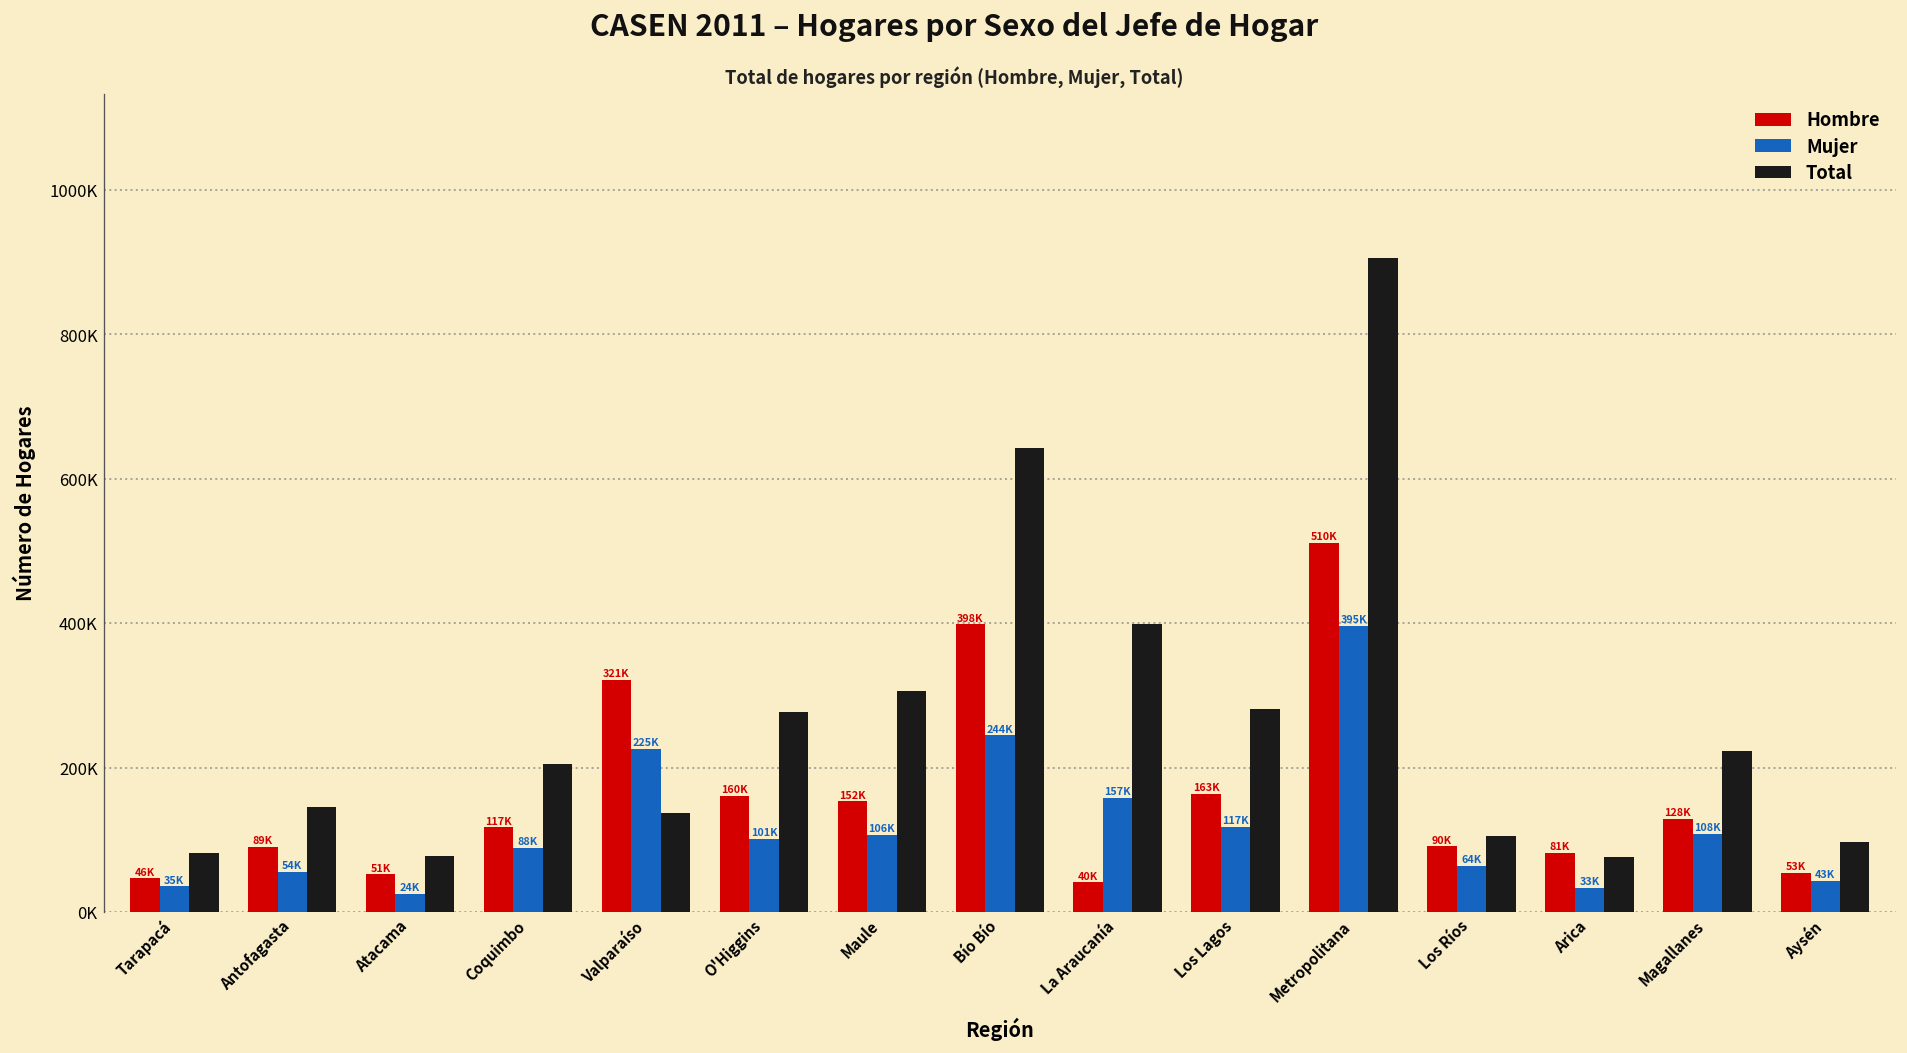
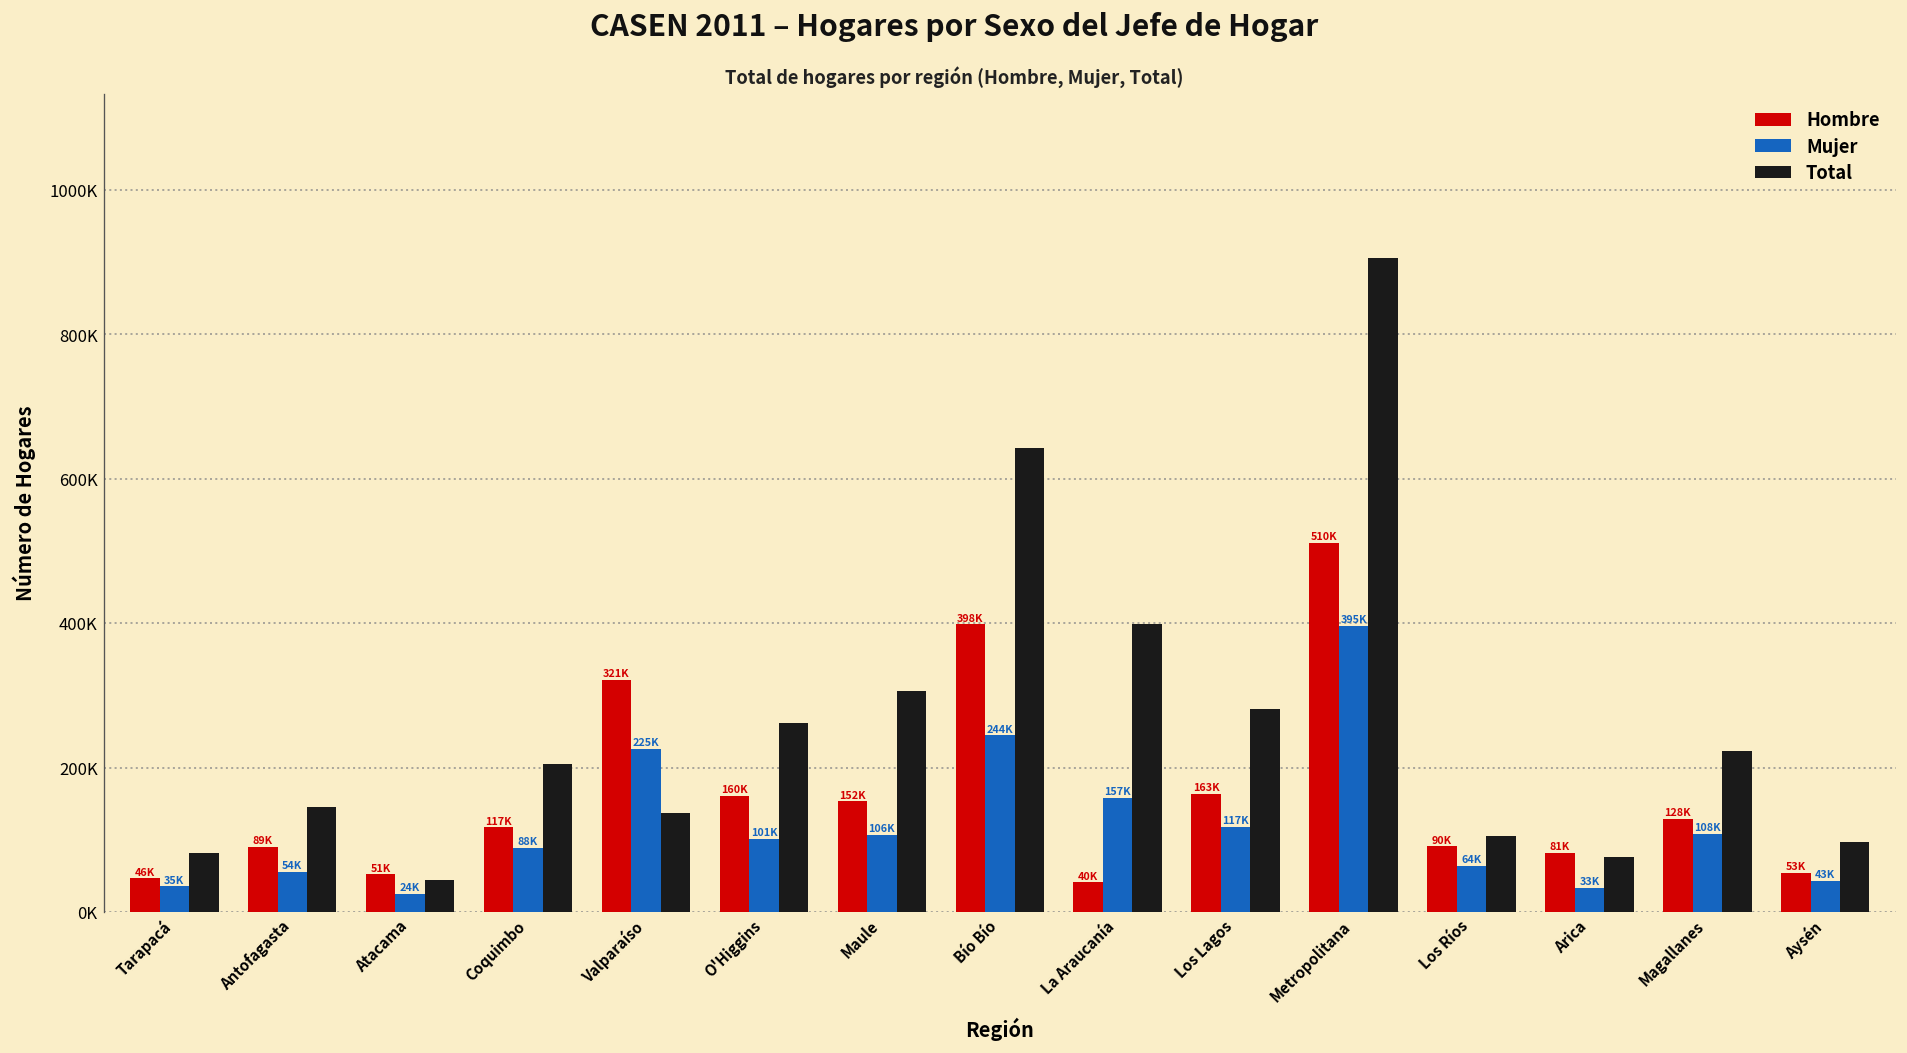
  {
    "Hombre": {
      "Tarapacá": "46K",
      "Coquimbo": "117K",
      "Valparaíso": "321K",
      "O'Higgins": "160K",
      "Bío Bío": "398K",
      "Arica": "81K"
    },
    "Mujer": {
      "Tarapacá": "35K",
      "Coquimbo": "88K",
      "Valparaíso": "225K",
      "Maule": "106K",
      "Bío Bío": "244K",
      "Los Ríos": "64K",
      "Magallanes": "108K",
      "Aysén": "43K"
    },
    "Total": {
      "Tarapacá": "80000",
      "Antofagasta": "140000",
-     "Atacama": "80000",
+     "Atacama": "40000",
      "Coquimbo": "210000",
      "Valparaíso": "140000",
-     "O'Higgins": "280000",
+     "O'Higgins": "260000",
      "Maule": "310000",
      "Bío Bío": "640000",
      "La Araucanía": "400000",
      "Los Lagos": "280000",
      "Metropolitana": "910000",
      "Los Ríos": "100000",
      "Arica": "80000",
      "Magallanes": "220000",
      "Aysén": "100000"
    }
  }
